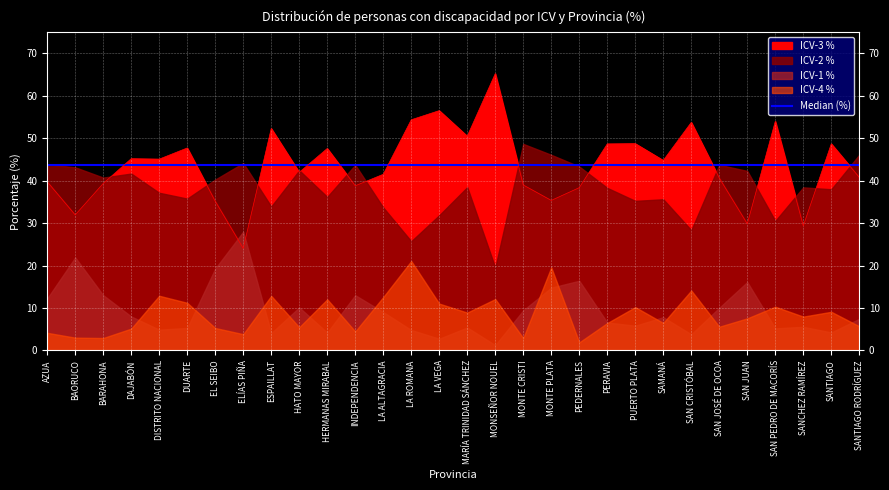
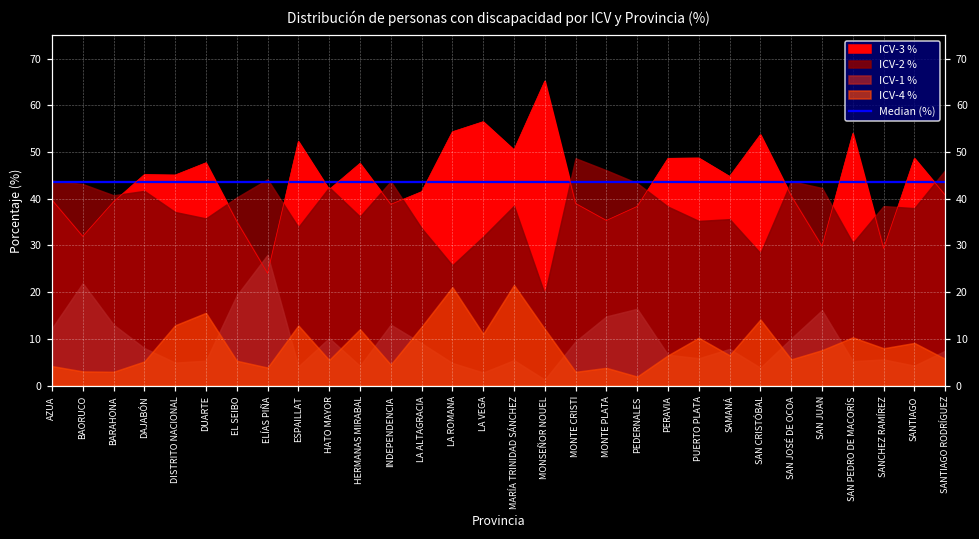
  {
    "ICV-3 %": {
      "AZUA": 40,
      "BAORUCO": 32,
      "BARAHONA": 39,
      "DAJABÓN": 45,
      "DISTRITO NACIONAL": 45,
      "DUARTE": 48,
      "EL SEIBO": 35,
      "ELÍAS PIÑA": 24,
      "ESPAILLAT": 52,
      "HERMANAS MIRABAL": 48,
      "INDEPENDENCIA": 39,
      "LA ALTAGRACIA": 41,
      "LA ROMANA": 54,
      "LA VEGA": 56,
      "MARÍA TRINIDAD SÁNCHEZ": 50,
      "MONSEÑOR NOUEL": 65,
      "MONTE CRISTI": 39,
      "MONTE PLATA": 35,
      "PEDERNALES": 38,
      "PERAVIA": 49,
      "PUERTO PLATA": 49,
      "SAMANÁ": 45,
      "SAN CRISTÓBAL": 54,
      "SAN JOSÉ DE OCOA": 41,
      "SAN JUAN": 30,
      "SAN PEDRO DE MACORÍS": 54,
      "SANCHEZ RAMÍREZ": 29,
      "SANTIAGO": 49,
      "SANTIAGO RODRÍGUEZ": 41
    },
    "ICV-4 %": {
      "AZUA": 4,
      "BAORUCO": 3,
      "BARAHONA": 3,
      "DAJABÓN": 5,
      "DISTRITO NACIONAL": 13,
-     "DUARTE": 11,
+     "DUARTE": 16,
      "EL SEIBO": 5,
      "ELÍAS PIÑA": 4,
      "ESPAILLAT": 13,
      "HATO MAYOR": 5,
      "HERMANAS MIRABAL": 12,
      "INDEPENDENCIA": 4,
      "LA ALTAGRACIA": 13,
      "LA ROMANA": 21,
      "LA VEGA": 11,
-     "MARÍA TRINIDAD SÁNCHEZ": 9,
+     "MARÍA TRINIDAD SÁNCHEZ": 22,
      "MONSEÑOR NOUEL": 12,
      "MONTE CRISTI": 3,
-     "MONTE PLATA": 20,
+     "MONTE PLATA": 4,
      "PEDERNALES": 2,
      "PUERTO PLATA": 10,
      "SAMANÁ": 6,
      "SAN CRISTÓBAL": 14,
      "SAN JOSÉ DE OCOA": 6,
      "SAN JUAN": 8,
      "SAN PEDRO DE MACORÍS": 10,
      "SANCHEZ RAMÍREZ": 8,
      "SANTIAGO": 9,
      "SANTIAGO RODRÍGUEZ": 6
    }
  }
